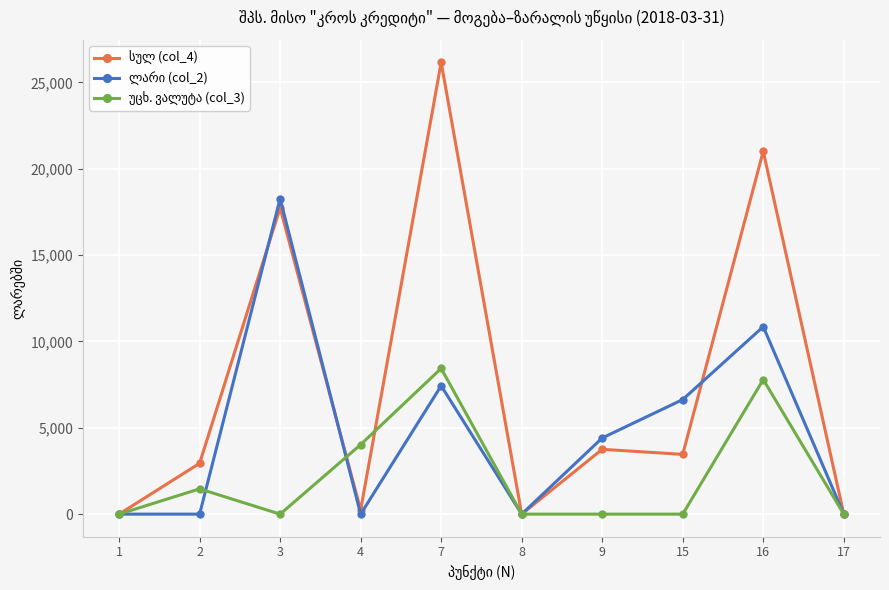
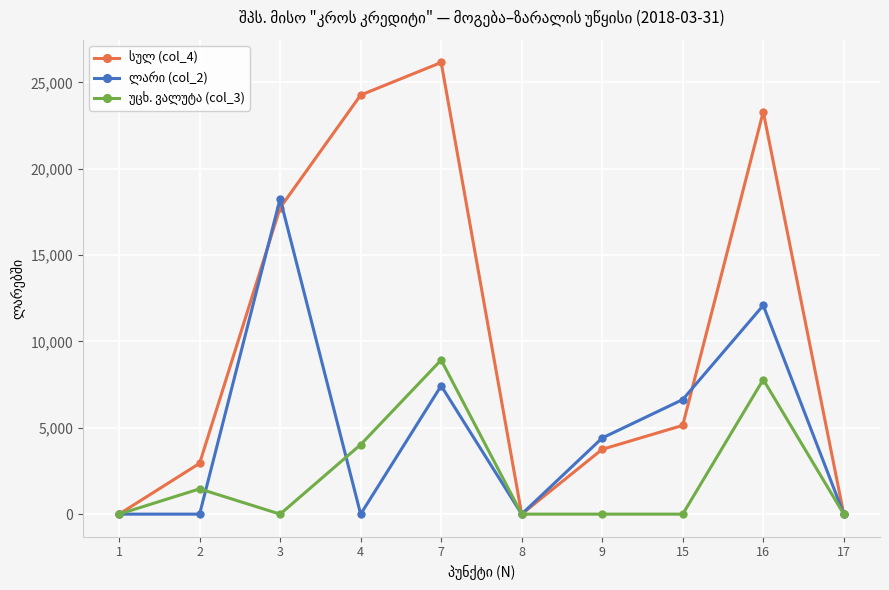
  {
    "სულ (col_4)": {
      "2": "2,900",
      "3": "17,700",
-     "4": "200",
+     "4": "24,300",
      "7": "26,200",
      "9": "3,800",
-     "15": "3,500",
-     "16": "21,000"
+     "15": "5,100",
+     "16": "23,300"
    },
    "ლარი (col_2)": {
      "2": "0",
      "3": "18,300",
      "4": "0",
      "7": "7,400",
      "9": "4,400",
      "15": "6,600",
-     "16": "10,900"
+     "16": "12,100"
    },
    "უცხ. ვალუტა (col_3)": {
      "2": "1,500",
      "3": "0",
      "4": "4,000",
-     "7": "8,400",
+     "7": "8,900",
      "9": "0",
      "15": "0",
      "16": "7,800"
    }
  }
